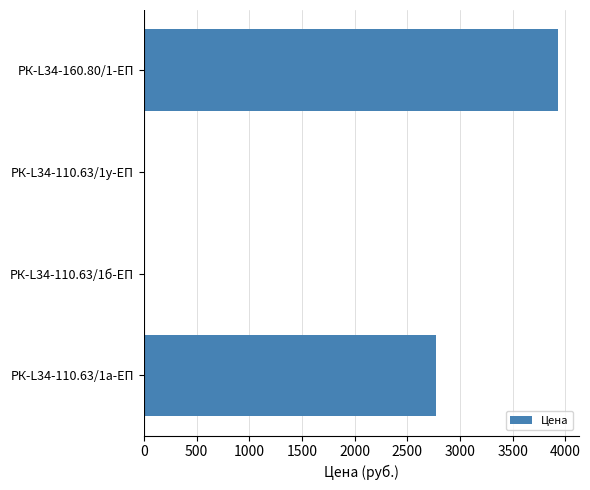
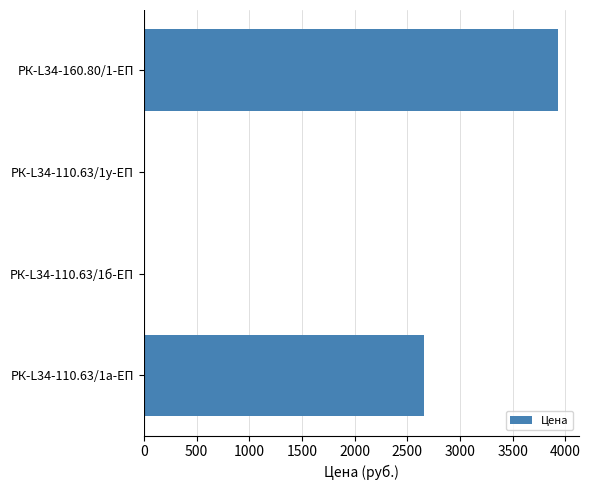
  {
    "РК-L34-160.80/1-ЕП": 3930,
    "РК-L34-110.63/1у-ЕП": 0,
    "РК-L34-110.63/1б-ЕП": 0,
-   "РК-L34-110.63/1а-ЕП": 2770
+   "РК-L34-110.63/1а-ЕП": 2660
  }
